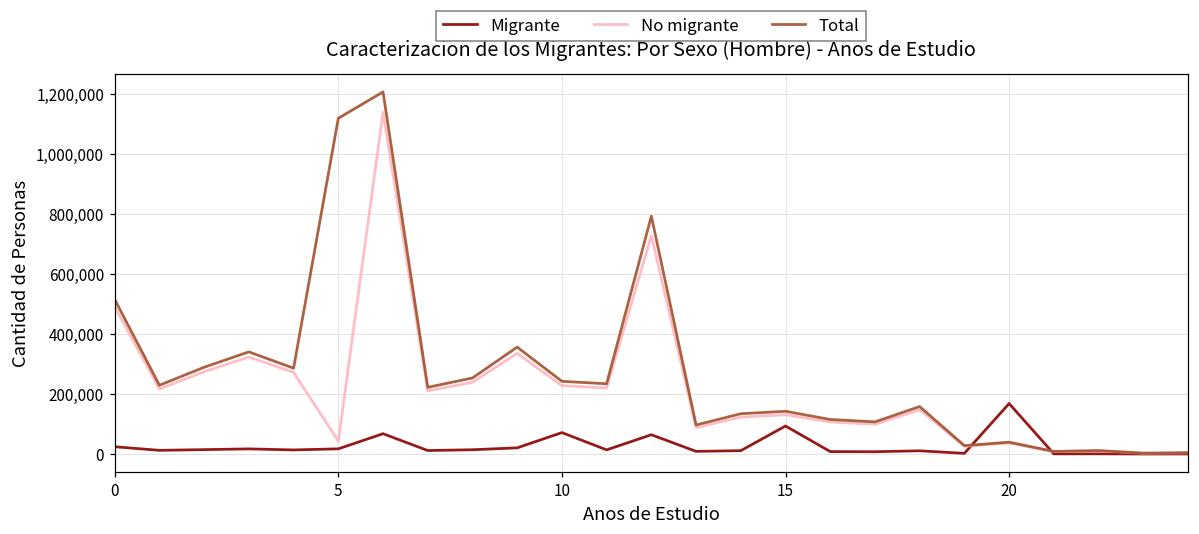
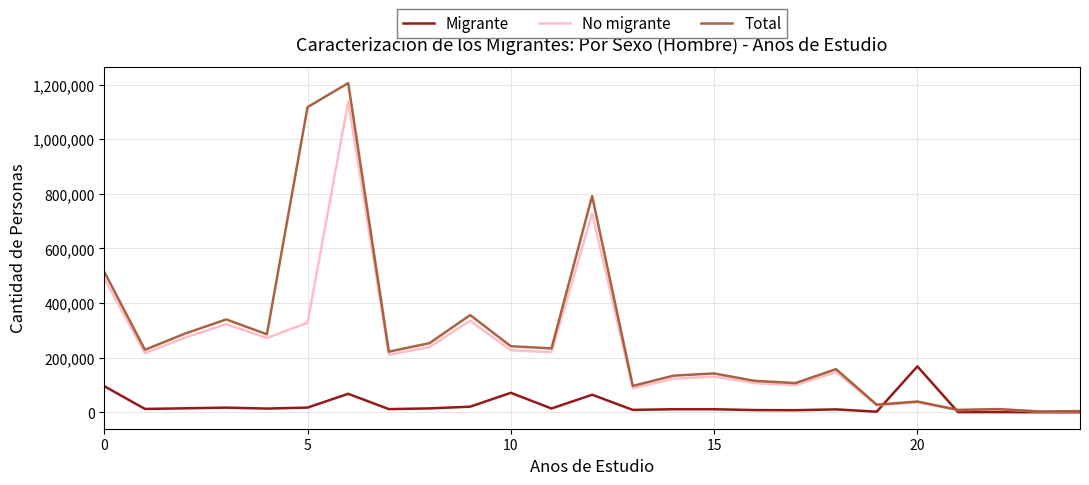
  {
    "Migrante": {
-     "0": "20,000",
+     "0": "100,000",
      "5": "20,000",
      "10": "70,000",
-     "15": "90,000",
+     "15": "10,000",
      "20": "170,000"
    },
    "No migrante": {
      "0": "490,000",
-     "5": "40,000",
+     "5": "330,000",
      "10": "230,000",
      "15": "130,000"
    },
    "Total": {
      "0": "510,000",
      "5": "1,120,000",
      "10": "240,000",
      "15": "140,000"
    }
  }
